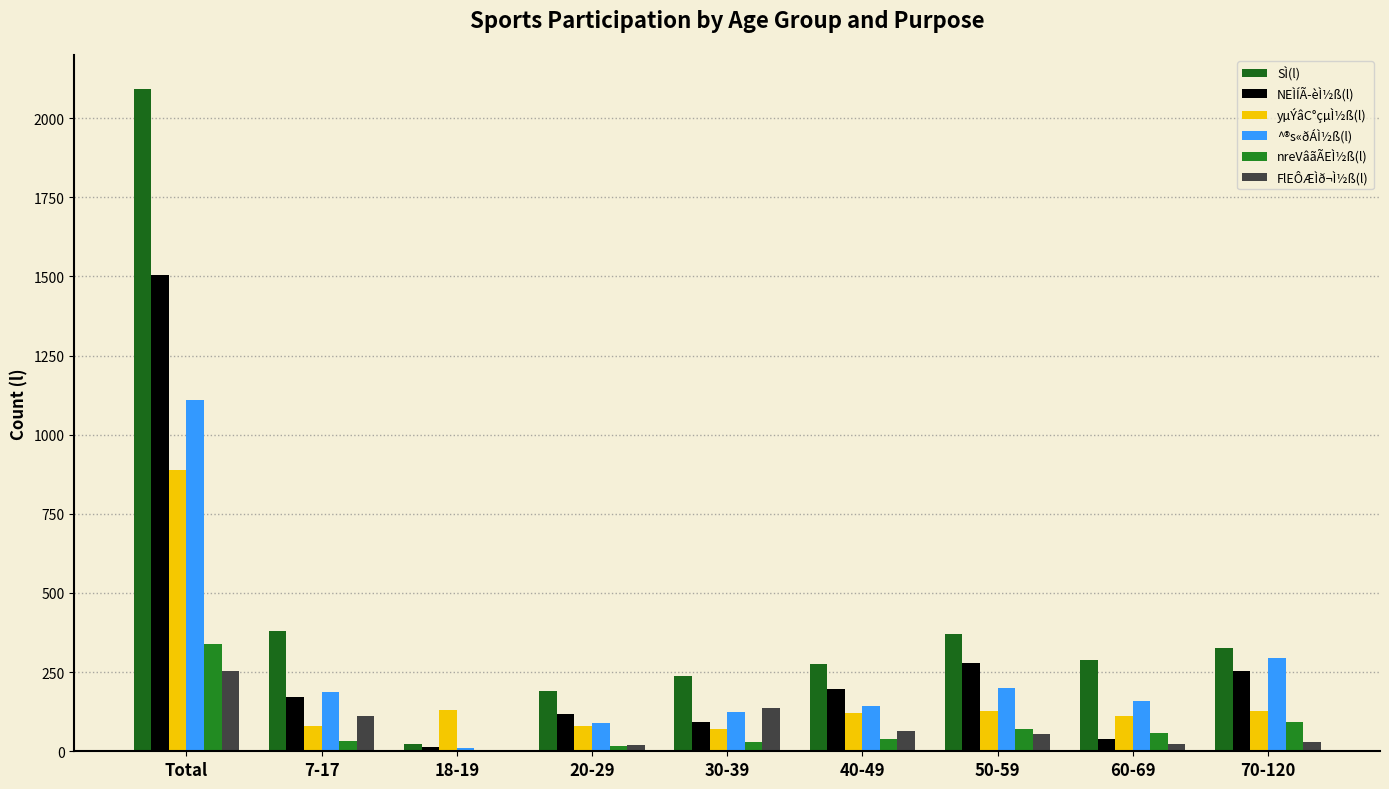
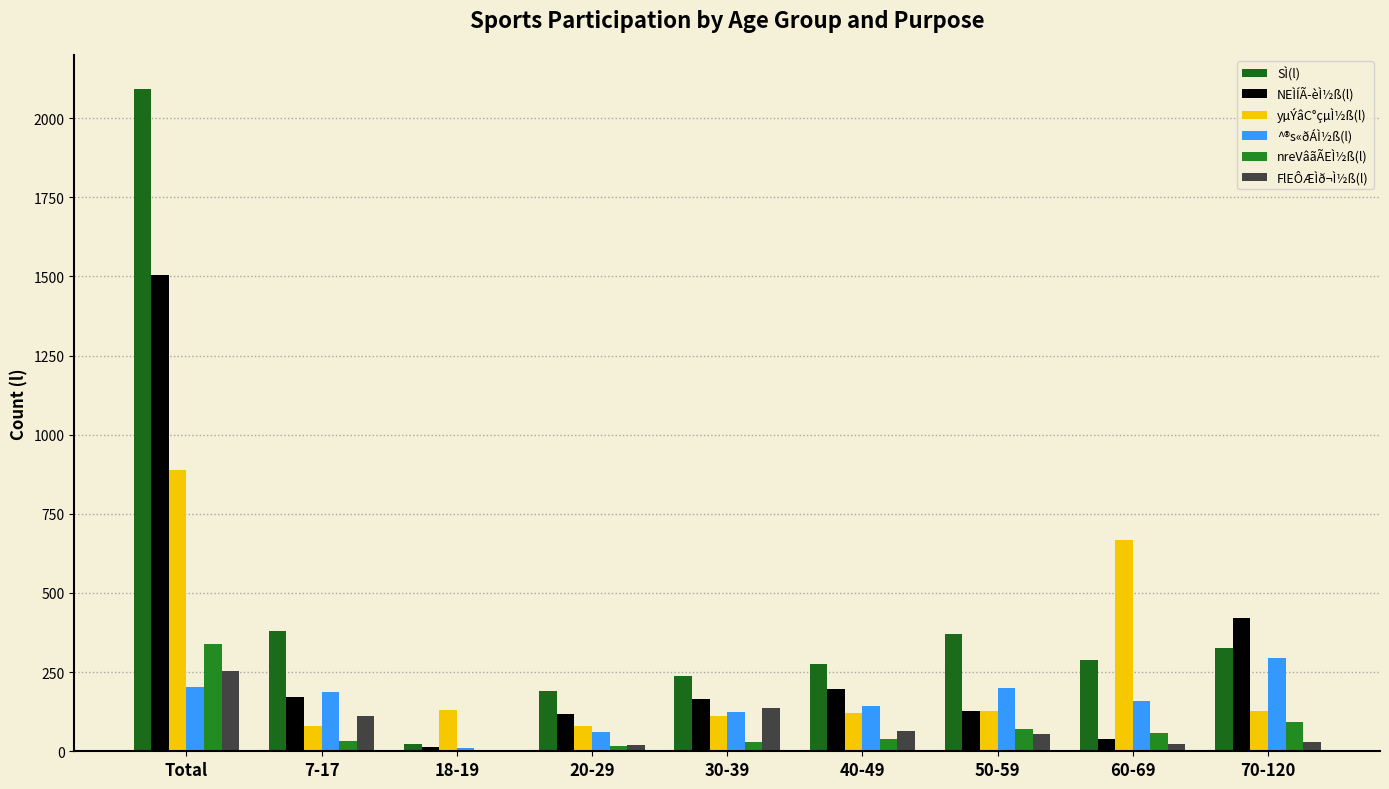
  {
    "NEÌÍÃ­èÌ½ß(l)": {
      "Total": 1500,
      "7-17": 170,
      "18-19": 10,
      "20-29": 120,
-     "30-39": 90,
+     "30-39": 170,
      "40-49": 200,
-     "50-59": 280,
+     "50-59": 130,
      "60-69": 40,
-     "70-120": 250
+     "70-120": 420
    },
    "yµÝâC°çµÌ½ß(l)": {
      "Total": 890,
      "7-17": 80,
      "18-19": 130,
      "20-29": 80,
-     "30-39": 70,
+     "30-39": 110,
      "40-49": 120,
      "50-59": 130,
-     "60-69": 110,
+     "60-69": 670,
      "70-120": 130
    },
    "^®s«ðÁÌ½ß(l)": {
-     "Total": 1110,
+     "Total": 200,
      "7-17": 190,
      "18-19": 10,
-     "20-29": 90,
+     "20-29": 60,
      "30-39": 120,
      "40-49": 140,
      "50-59": 200,
      "60-69": 160,
      "70-120": 300
    },
    "FlEÔÆÌð¬Ì½ß(l)": {
      "Total": 250,
      "7-17": 110,
      "20-29": 20,
      "30-39": 140,
      "40-49": 70,
      "50-59": 50,
      "60-69": 20,
      "70-120": 30
    }
  }
